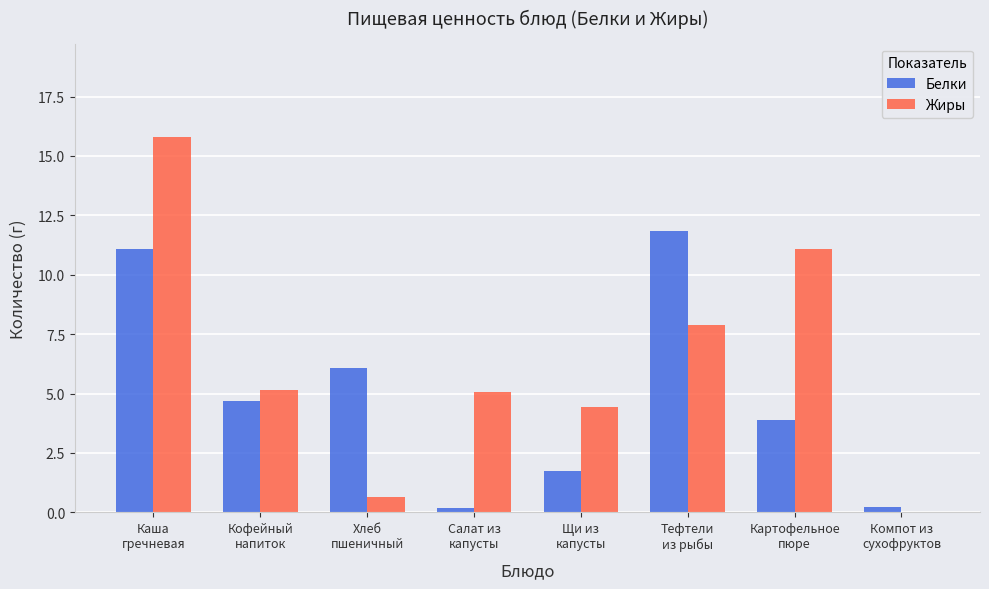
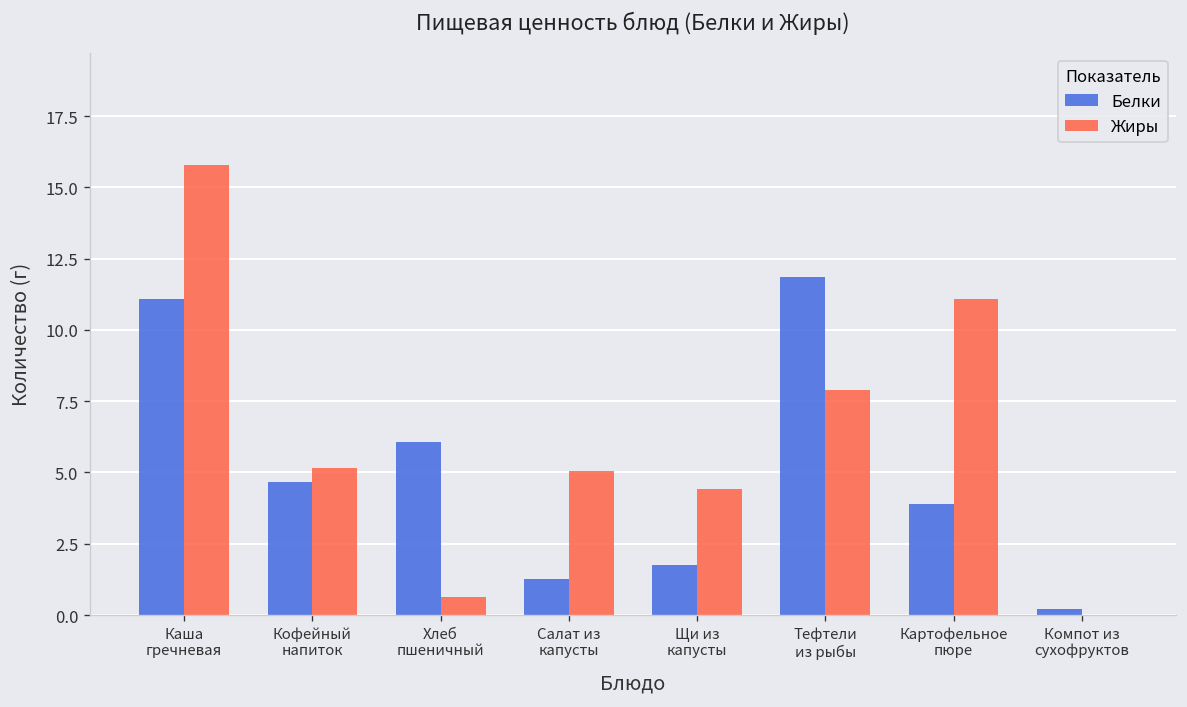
  {
    "Белки": {
      "Каша гречневая": 11.1,
      "Кофейный напиток": 4.7,
      "Хлеб пшеничный": 6.1,
-     "Салат из капусты": 0.2,
+     "Салат из капусты": 1.3,
      "Щи из капусты": 1.8,
      "Тефтели из рыбы": 11.9,
      "Картофельное пюре": 3.9,
      "Компот из сухофруктов": 0.2
    },
    "Жиры": {
      "Каша гречневая": 15.8,
      "Кофейный напиток": 5.2,
      "Хлеб пшеничный": 0.6,
      "Салат из капусты": 5.1,
      "Щи из капусты": 4.4,
      "Тефтели из рыбы": 7.9,
      "Картофельное пюре": 11.1,
      "Компот из сухофруктов": 0.0
    }
  }
